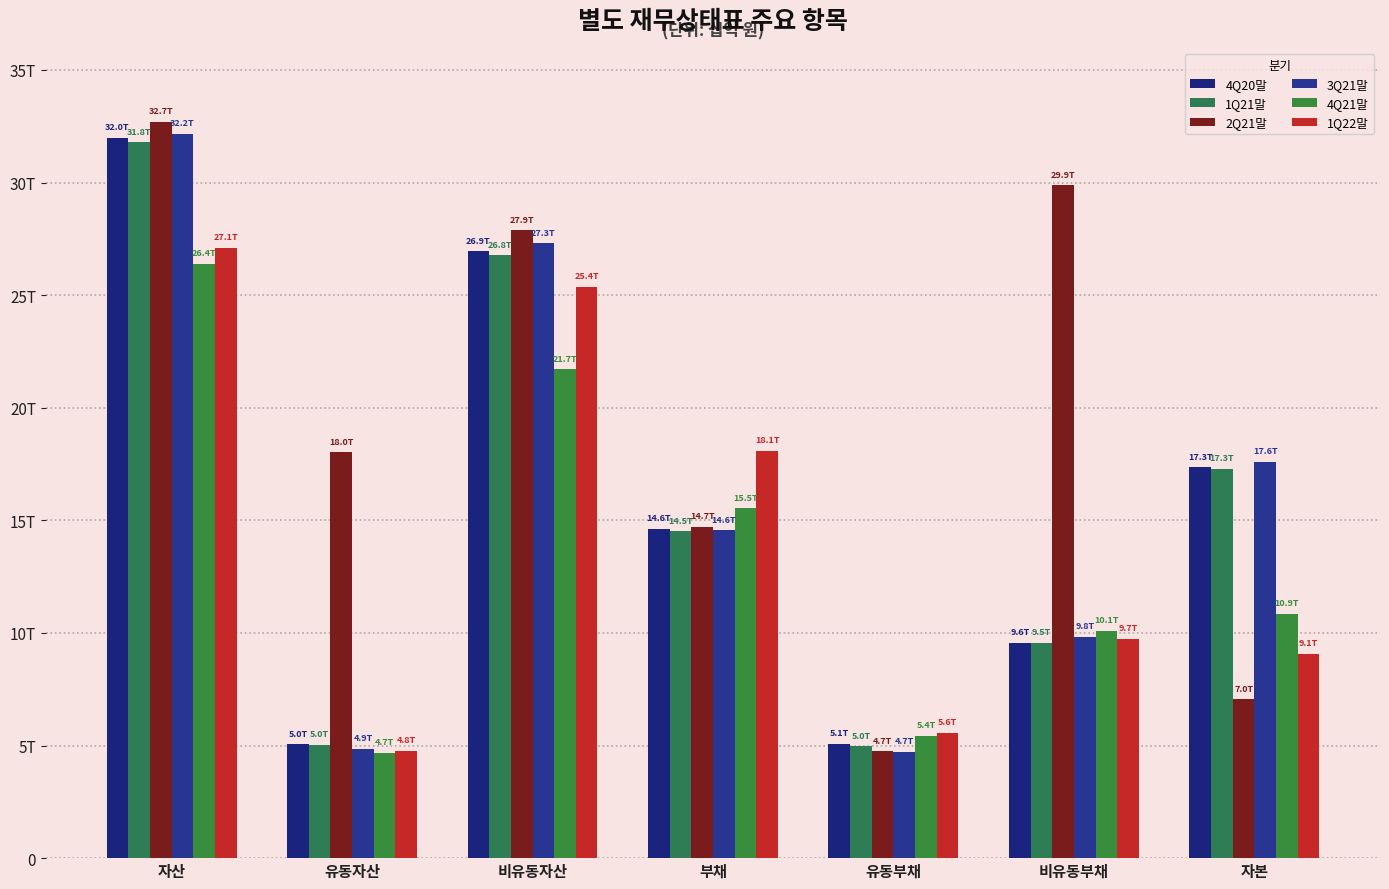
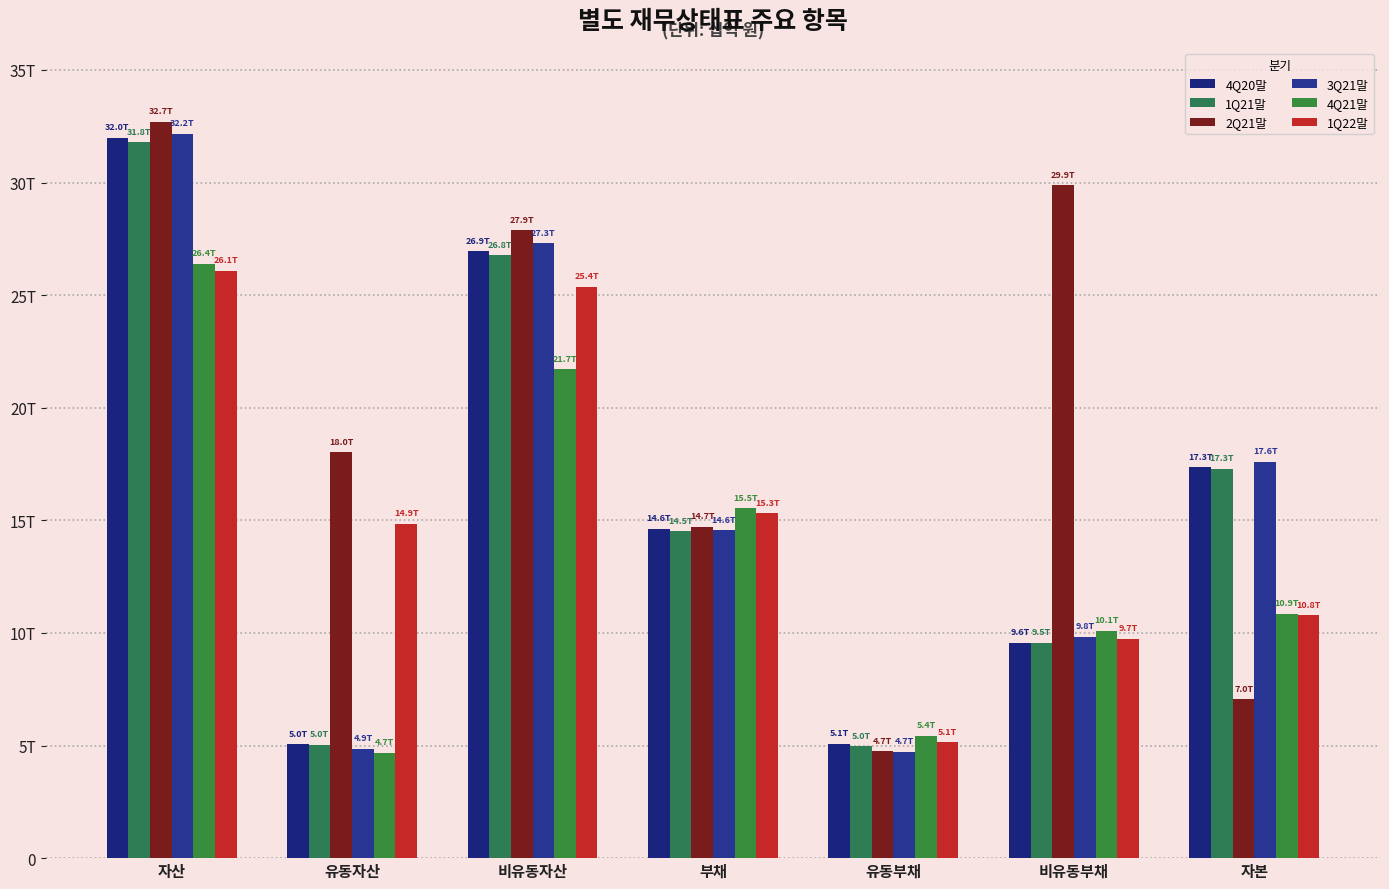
  {
    "2Q21말": {
      "자산": "32.7T",
      "유동자산": "18.0T",
      "비유동자산": "27.9T",
      "부채": "14.7T",
      "유동부채": "4.7T",
      "비유동부채": "29.9T",
      "자본": "7.0T"
    },
    "1Q22말": {
-     "자산": "27.1T",
-     "유동자산": "4.8T",
+     "자산": "26.1T",
+     "유동자산": "14.9T",
      "비유동자산": "25.4T",
-     "부채": "18.1T",
-     "유동부채": "5.6T",
+     "부채": "15.3T",
+     "유동부채": "5.1T",
      "비유동부채": "9.7T",
-     "자본": "9.1T"
+     "자본": "10.8T"
    }
  }
